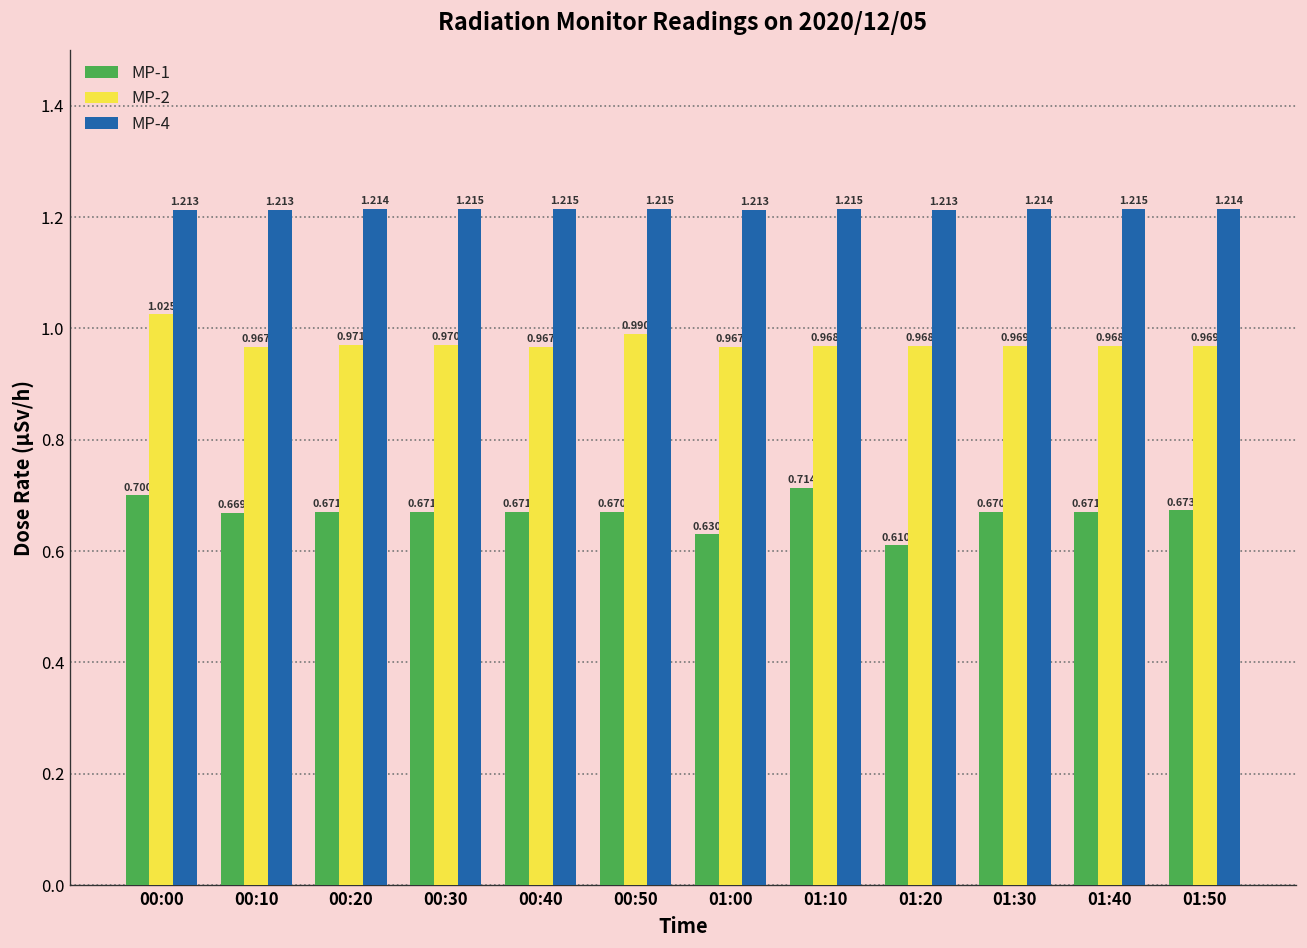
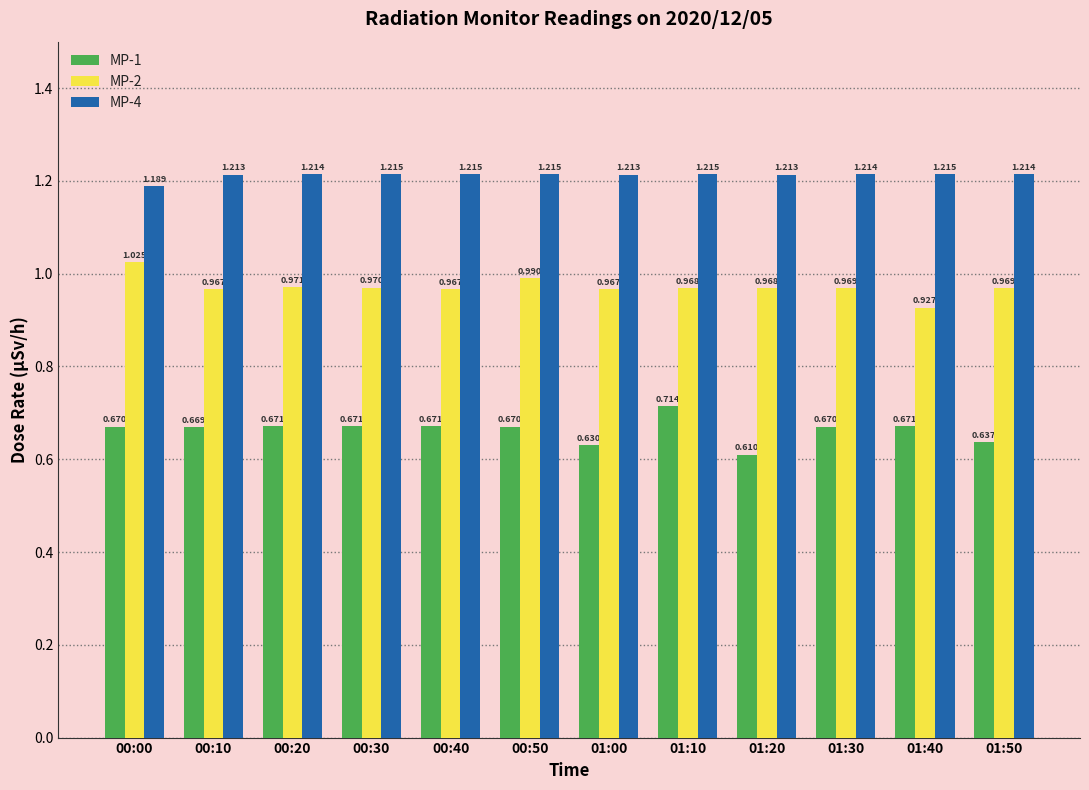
  {
    "MP-1": {
-     "00:00": 0.700,
+     "00:00": 0.670,
      "00:10": 0.669,
      "00:20": 0.671,
      "00:30": 0.671,
      "00:40": 0.671,
      "00:50": 0.670,
      "01:00": 0.630,
      "01:10": 0.714,
      "01:20": 0.610,
      "01:30": 0.670,
      "01:40": 0.671,
-     "01:50": 0.673
+     "01:50": 0.637
    },
    "MP-2": {
      "00:00": 1.025,
      "00:10": 0.967,
      "00:20": 0.971,
      "00:30": 0.970,
      "00:40": 0.967,
      "00:50": 0.990,
      "01:00": 0.967,
      "01:10": 0.968,
      "01:20": 0.968,
      "01:30": 0.969,
-     "01:40": 0.968,
+     "01:40": 0.927,
      "01:50": 0.969
    },
    "MP-4": {
-     "00:00": 1.213,
+     "00:00": 1.189,
      "00:10": 1.213,
      "00:20": 1.214,
      "00:30": 1.215,
      "00:40": 1.215,
      "00:50": 1.215,
      "01:00": 1.213,
      "01:10": 1.215,
      "01:20": 1.213,
      "01:30": 1.214,
      "01:40": 1.215,
      "01:50": 1.214
    }
  }
